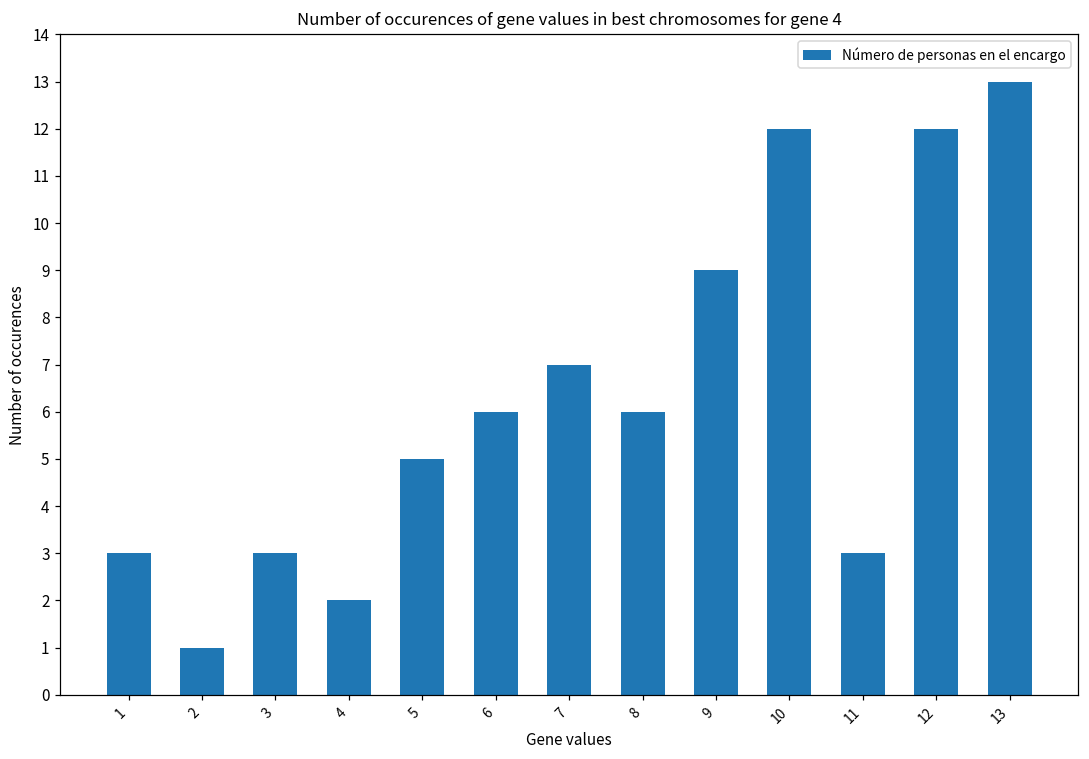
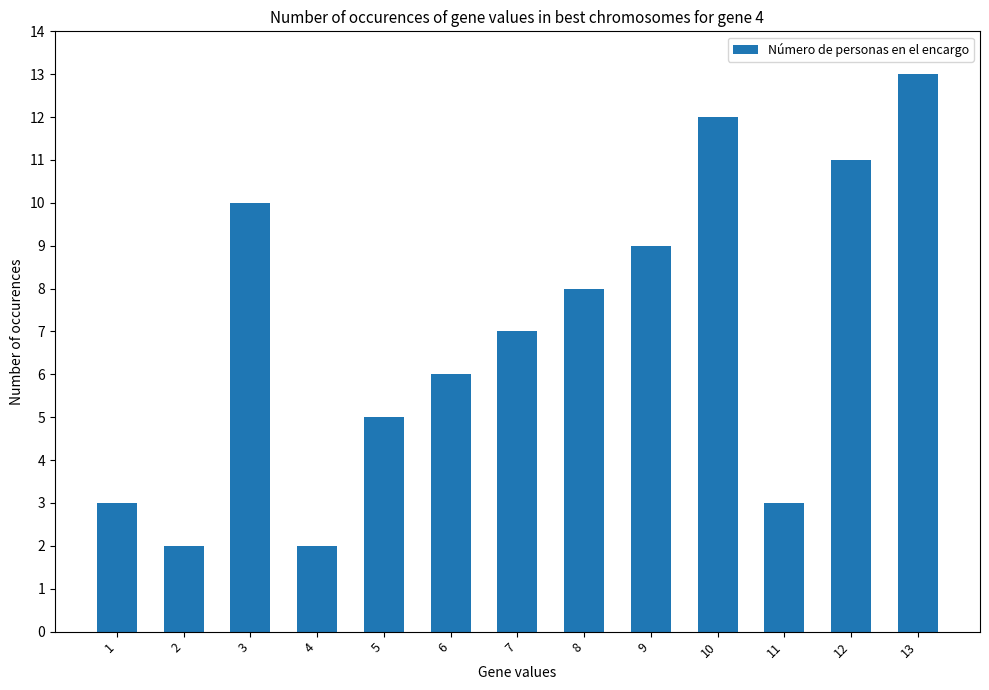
  {
    "1": 3,
-   "2": 1,
-   "3": 3,
+   "2": 2,
+   "3": 10,
    "4": 2,
    "5": 5,
    "6": 6,
    "7": 7,
-   "8": 6,
+   "8": 8,
    "9": 9,
    "10": 12,
    "11": 3,
-   "12": 12,
+   "12": 11,
    "13": 13
  }
